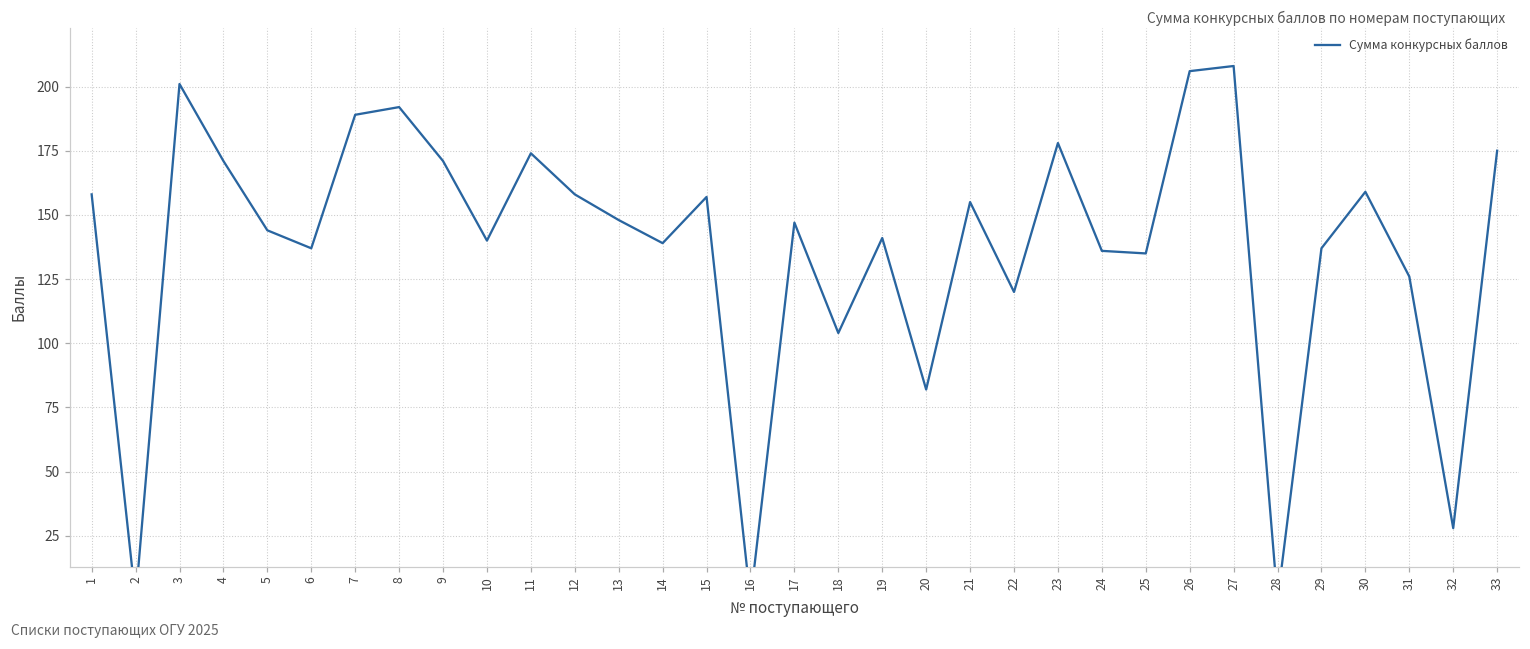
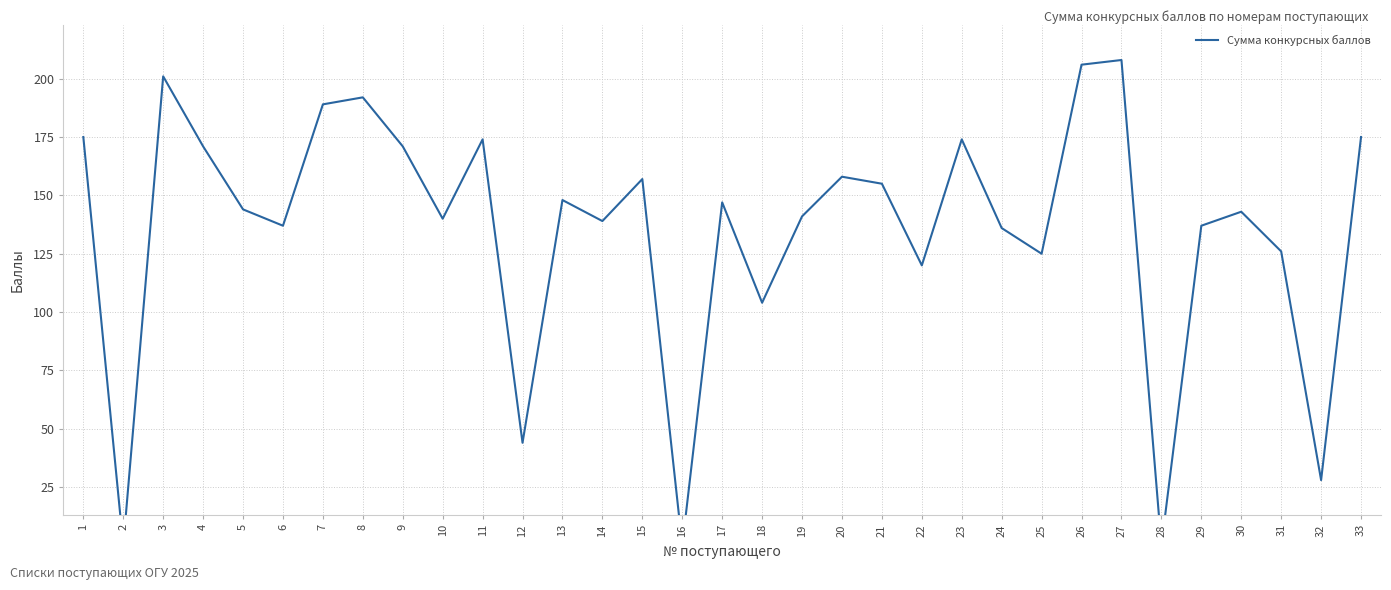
  {
-   "1": 158,
+   "1": 175,
    "3": 201,
    "4": 171,
    "5": 144,
    "6": 137,
    "7": 189,
    "8": 192,
    "9": 171,
    "10": 140,
    "11": 174,
-   "12": 158,
+   "12": 44,
    "13": 148,
    "14": 139,
    "15": 157,
    "17": 147,
    "18": 104,
    "19": 141,
-   "20": 82,
+   "20": 158,
    "21": 155,
    "22": 120,
-   "23": 178,
+   "23": 174,
    "24": 136,
-   "25": 135,
+   "25": 125,
    "26": 206,
    "27": 208,
    "29": 137,
-   "30": 159,
+   "30": 143,
    "31": 126,
    "32": 28,
    "33": 175
  }
